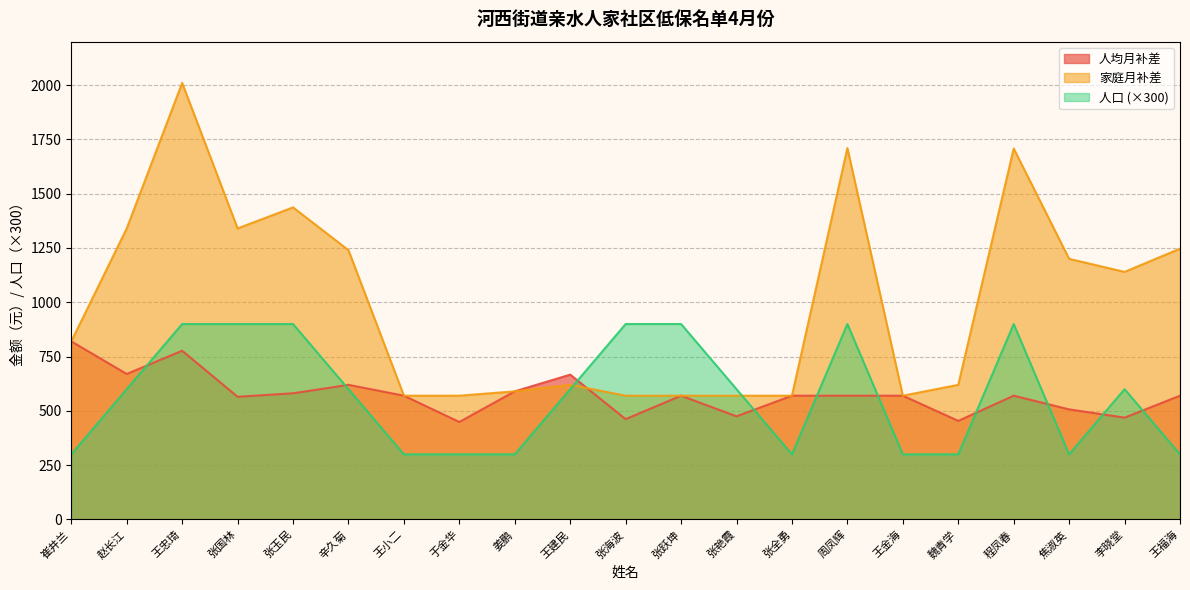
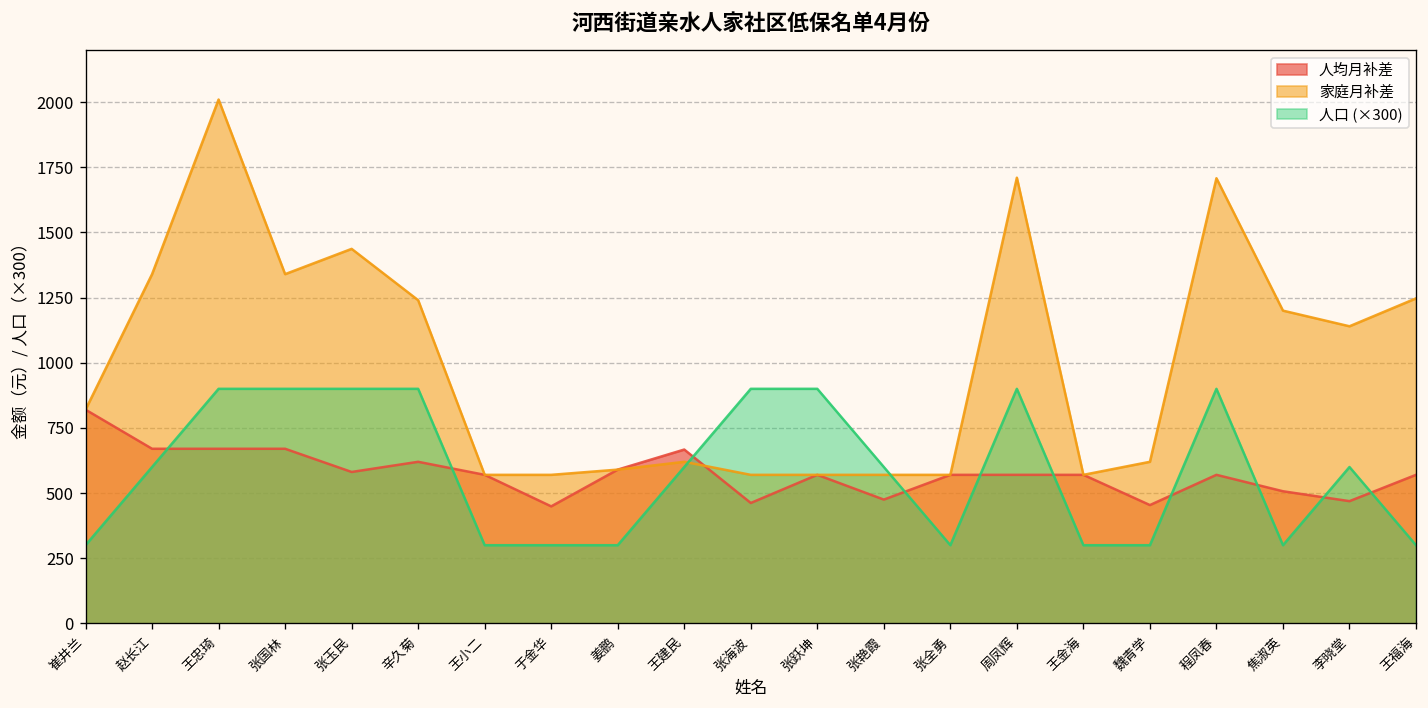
  {
    "人均月补差": {
      "赵长江": 670,
-     "王忠琦": 780,
-     "张国林": 570,
+     "王忠琦": 670,
+     "张国林": 670,
      "张玉民": 580,
      "辛久菊": 620,
      "于金华": 450,
      "王建民": 670,
      "张海波": 460,
      "张艳霞": 480,
      "周凤辉": 570,
      "魏青学": 450,
      "程凤春": 570,
      "焦淑英": 510,
      "李晓堂": 470,
      "王福海": 570
    },
    "家庭月补差": {
      "赵长江": 1340,
      "王忠琦": 2010,
      "张国林": 1340,
      "张玉民": 1440,
      "辛久菊": 1240,
      "于金华": 570,
      "王建民": 620,
      "张海波": 570,
      "张艳霞": 570,
      "周凤辉": 1710,
      "魏青学": 620,
      "程凤春": 1710,
      "焦淑英": 1200,
      "李晓堂": 1140,
      "王福海": 1250
    },
    "人口 (×300)": {
      "崔井兰": 300,
      "赵长江": 600,
      "王忠琦": 900,
      "张国林": 900,
      "张玉民": 900,
-     "辛久菊": 600,
+     "辛久菊": 900,
      "王小二": 300,
      "于金华": 300,
      "姜鹏": 300,
      "王建民": 600,
      "张海波": 900,
      "张跃坤": 900,
      "张艳霞": 600,
      "张全勇": 300,
      "周凤辉": 900,
      "王金海": 300,
      "魏青学": 300,
      "程凤春": 900,
      "焦淑英": 300,
      "李晓堂": 600,
      "王福海": 300
    }
  }
